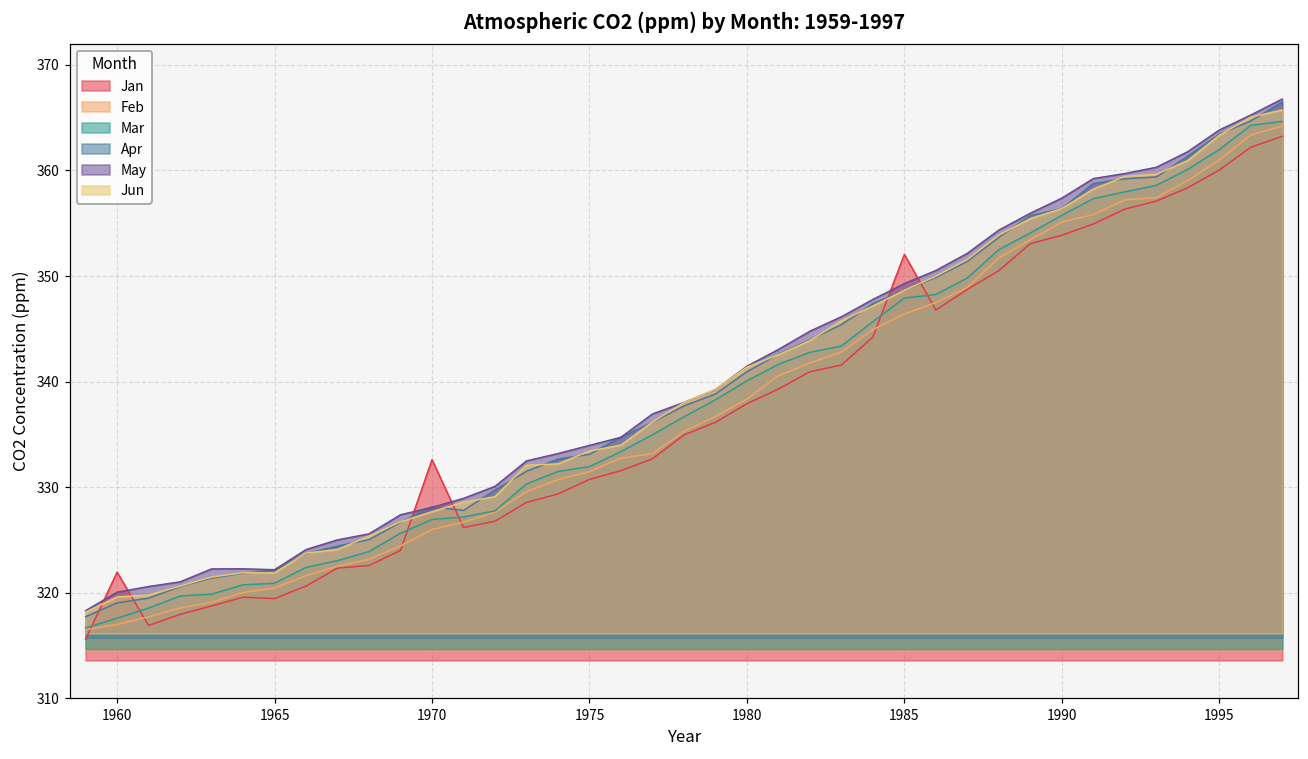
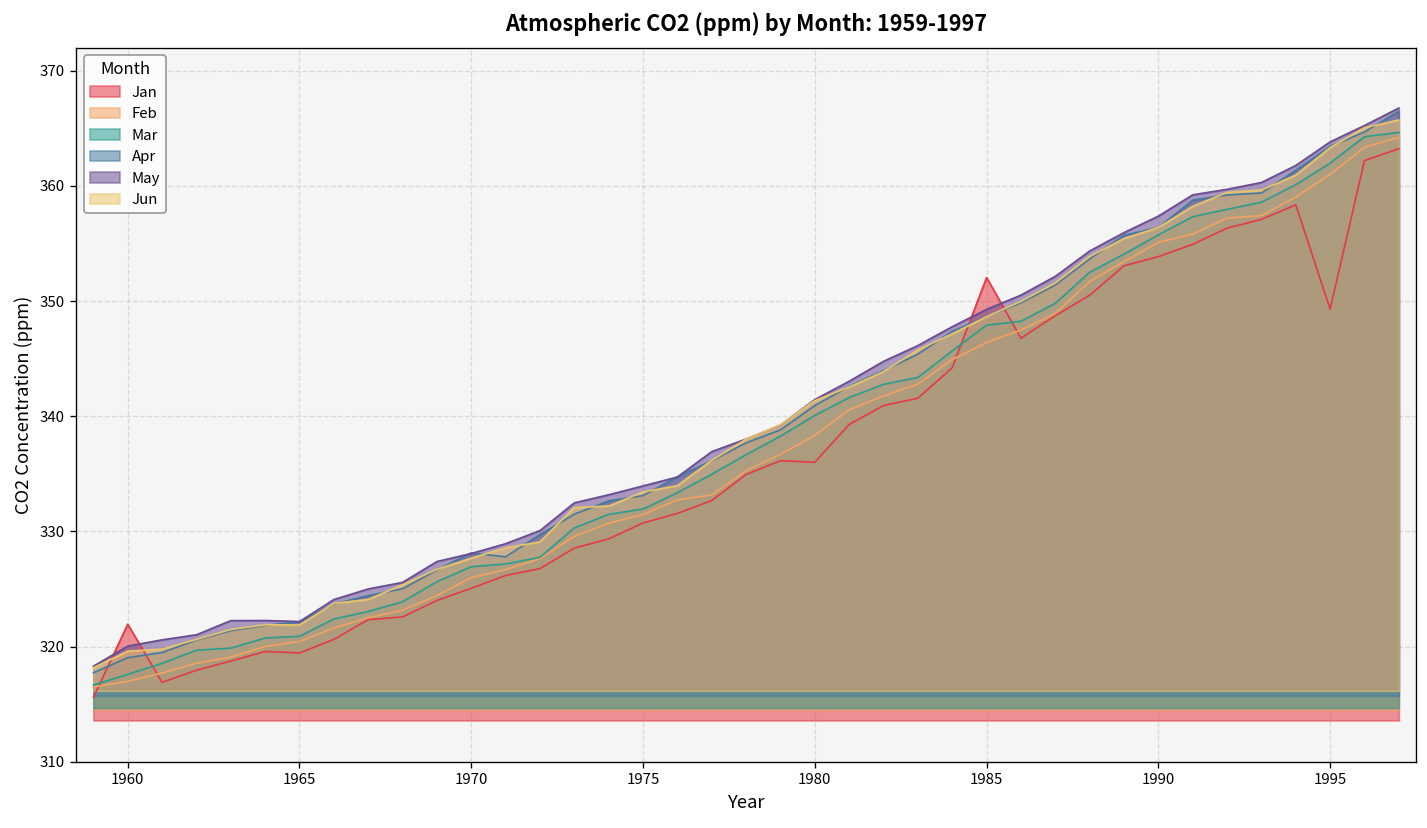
  {
    "Jan": {
      "1960": 322,
      "1965": 319,
-     "1970": 333,
+     "1970": 325,
      "1975": 331,
-     "1980": 338,
+     "1980": 336,
      "1985": 352,
      "1990": 354,
-     "1995": 360
+     "1995": 349
    }
  }
